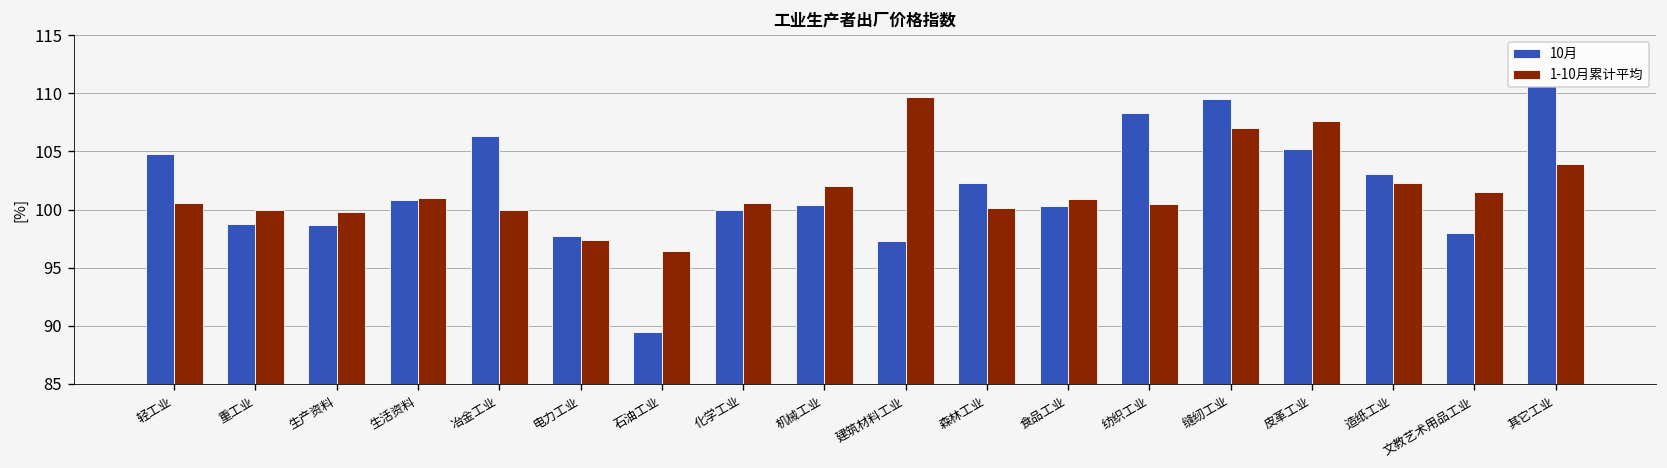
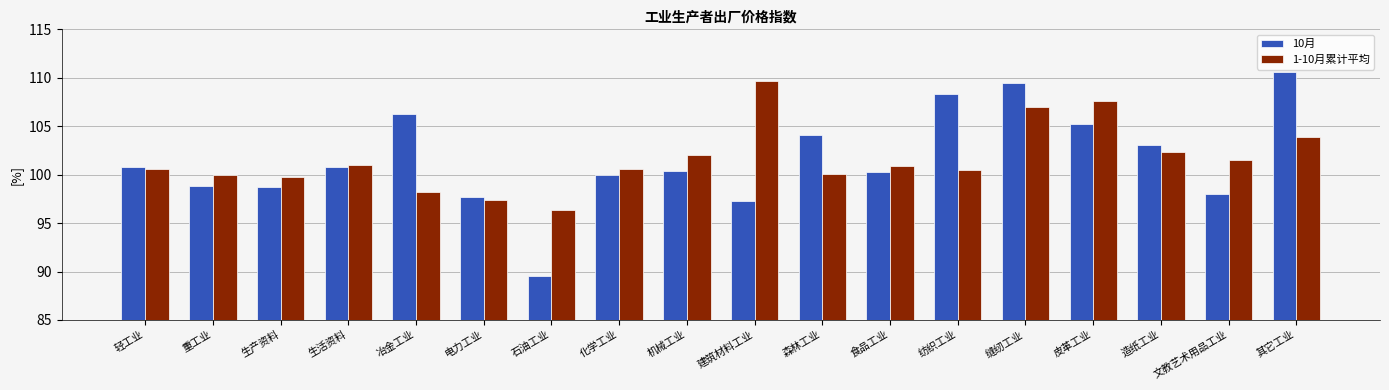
  {
    "10月": {
-     "轻工业": 105,
+     "轻工业": 101,
      "重工业": 99,
      "生产资料": 99,
      "生活资料": 101,
      "冶金工业": 106,
      "电力工业": 98,
      "石油工业": 90,
      "化学工业": 100,
      "机械工业": 100,
      "建筑材料工业": 97,
-     "森林工业": 102,
+     "森林工业": 104,
      "食品工业": 100,
      "纺织工业": 108,
      "缝纫工业": 110,
      "皮革工业": 105,
      "造纸工业": 103,
      "文教艺术用品工业": 98,
      "其它工业": 111
    },
    "1-10月累计平均": {
      "轻工业": 101,
      "重工业": 100,
      "生产资料": 100,
      "生活资料": 101,
-     "冶金工业": 100,
+     "冶金工业": 98,
      "电力工业": 97,
      "石油工业": 96,
      "化学工业": 101,
      "机械工业": 102,
      "建筑材料工业": 110,
      "森林工业": 100,
      "食品工业": 101,
      "纺织工业": 101,
      "缝纫工业": 107,
      "皮革工业": 108,
      "造纸工业": 102,
      "文教艺术用品工业": 102,
      "其它工业": 104
    }
  }
